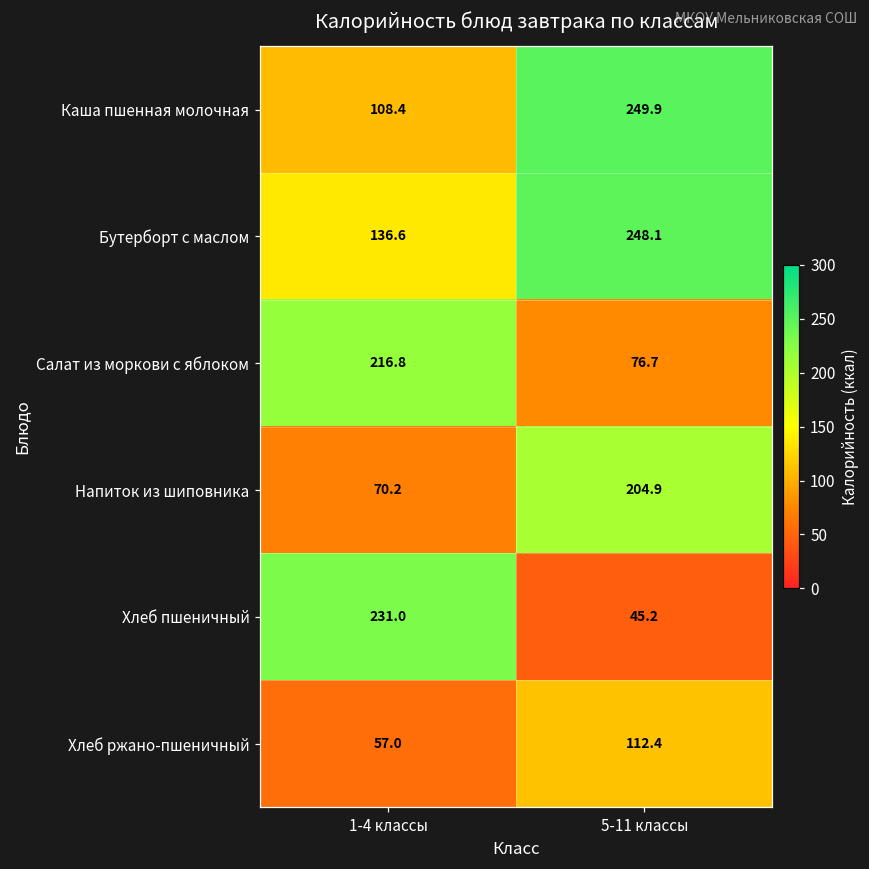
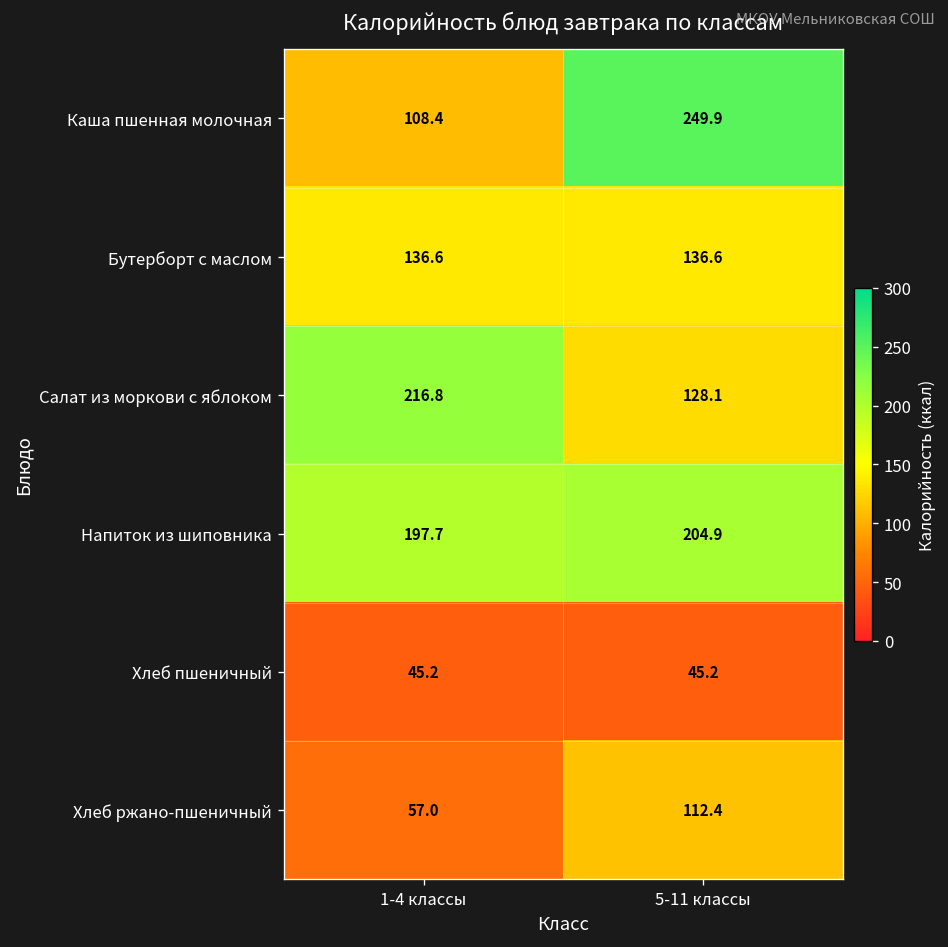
  {
    "Каша пшенная молочная": {
      "1-4 классы": 108.4,
      "5-11 классы": 249.9
    },
    "Бутерборт с маслом": {
      "1-4 классы": 136.6,
-     "5-11 классы": 248.1
+     "5-11 классы": 136.6
    },
    "Салат из моркови с яблоком": {
      "1-4 классы": 216.8,
-     "5-11 классы": 76.7
+     "5-11 классы": 128.1
    },
    "Напиток из шиповника": {
-     "1-4 классы": 70.2,
+     "1-4 классы": 197.7,
      "5-11 классы": 204.9
    },
    "Хлеб пшеничный": {
-     "1-4 классы": 231.0,
+     "1-4 классы": 45.2,
      "5-11 классы": 45.2
    },
    "Хлеб ржано-пшеничный": {
      "1-4 классы": 57.0,
      "5-11 классы": 112.4
    }
  }
